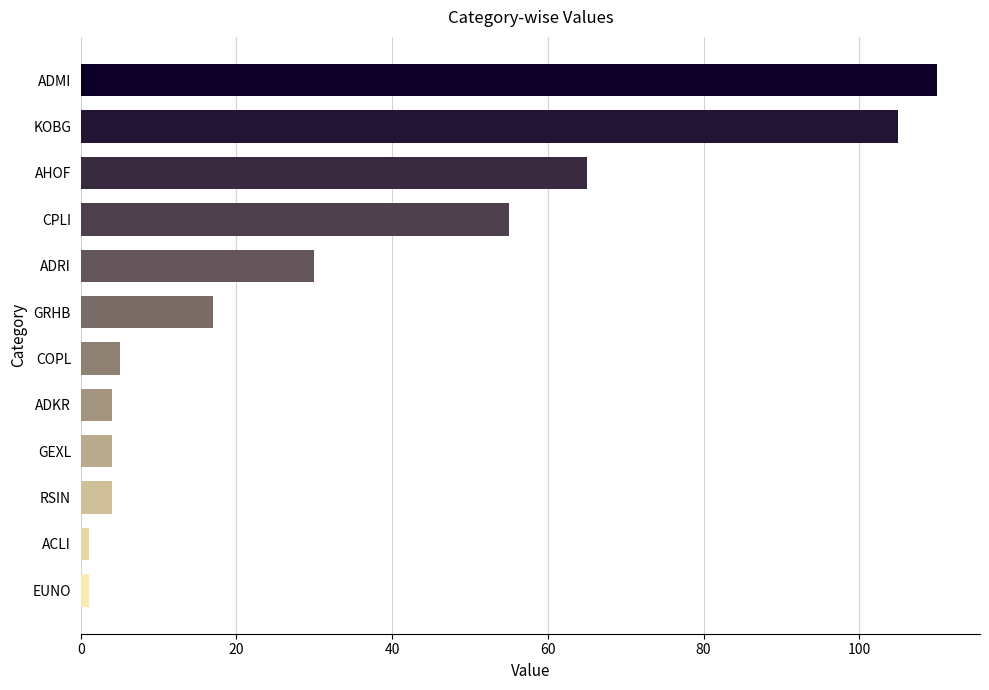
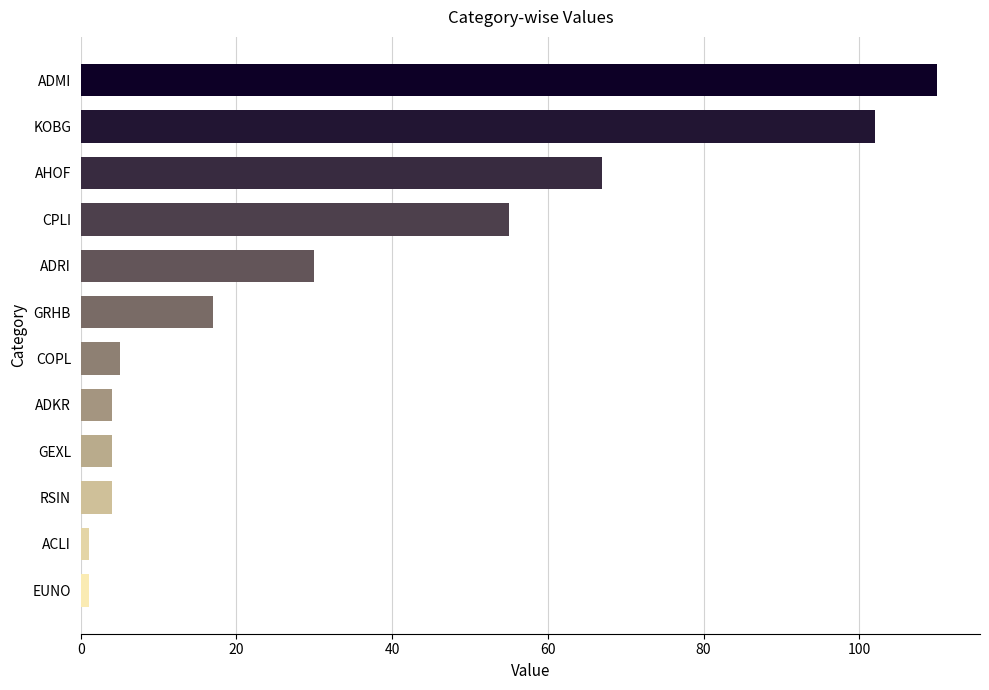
  {
    "ADMI": 110,
-   "KOBG": 105,
-   "AHOF": 65,
+   "KOBG": 102,
+   "AHOF": 67,
    "CPLI": 55,
    "ADRI": 30,
    "GRHB": 17,
    "COPL": 5,
    "ADKR": 4,
    "GEXL": 4,
    "RSIN": 4,
    "ACLI": 1,
    "EUNO": 1
  }
